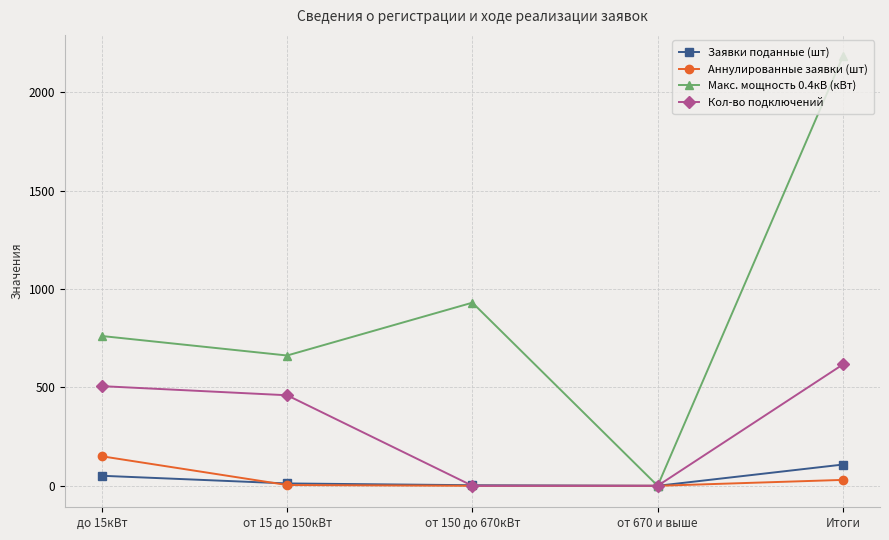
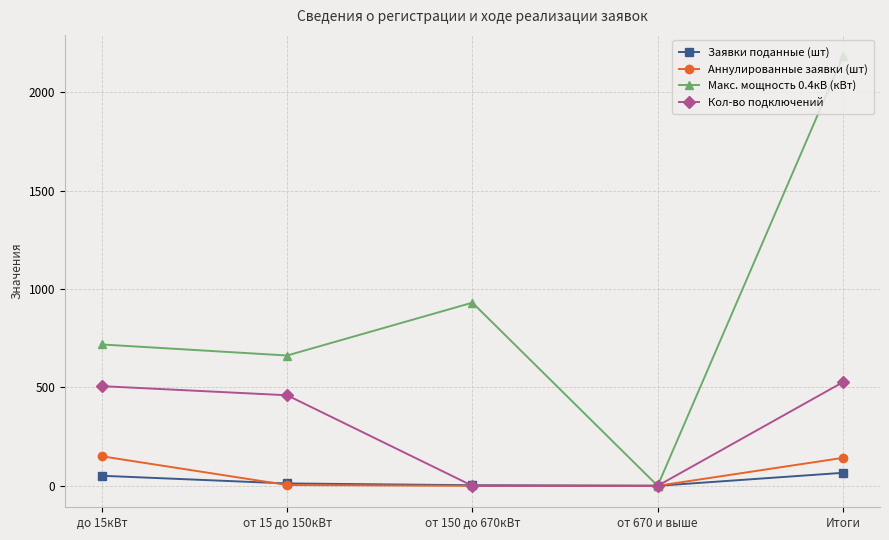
  {
    "Заявки поданные (шт)": {
      "до 15кВт": 50,
-     "Итоги": 110
+     "Итоги": 70
    },
    "Аннулированные заявки (шт)": {
      "до 15кВт": 150,
-     "Итоги": 30
+     "Итоги": 140
    },
    "Макс. мощность 0.4кВ (кВт)": {
-     "до 15кВт": 760,
+     "до 15кВт": 720,
      "от 15 до 150кВт": 660,
      "от 150 до 670кВт": 930
    },
    "Кол-во подключений": {
      "до 15кВт": 510,
      "от 15 до 150кВт": 460,
-     "Итоги": 620
+     "Итоги": 530
    }
  }
